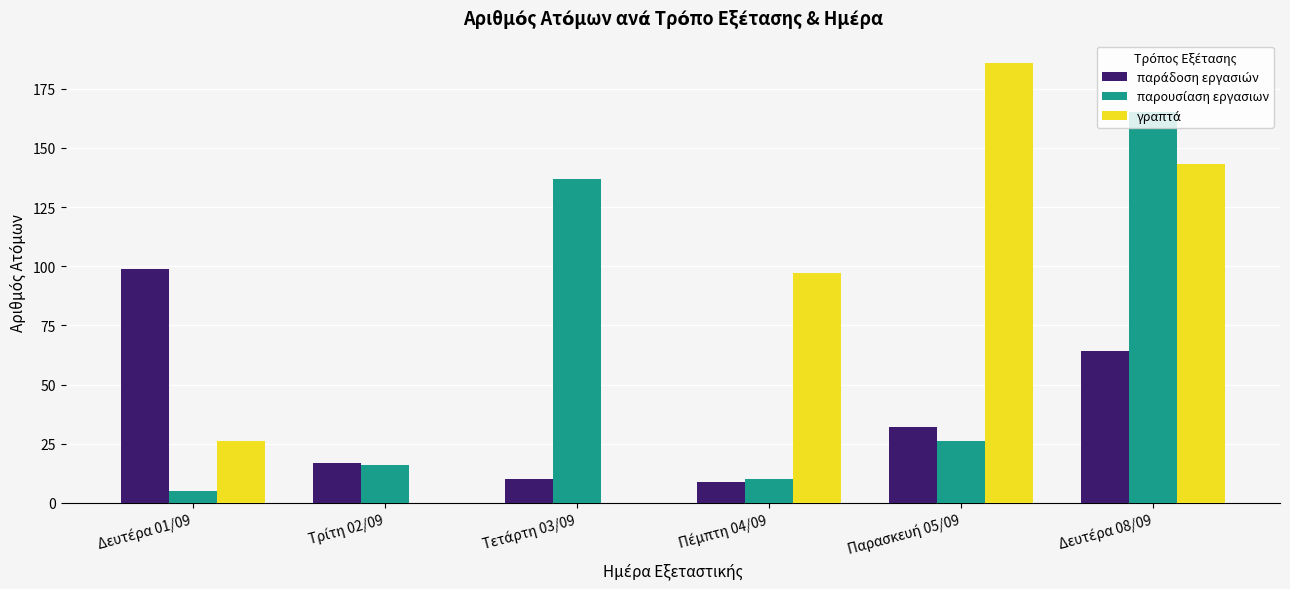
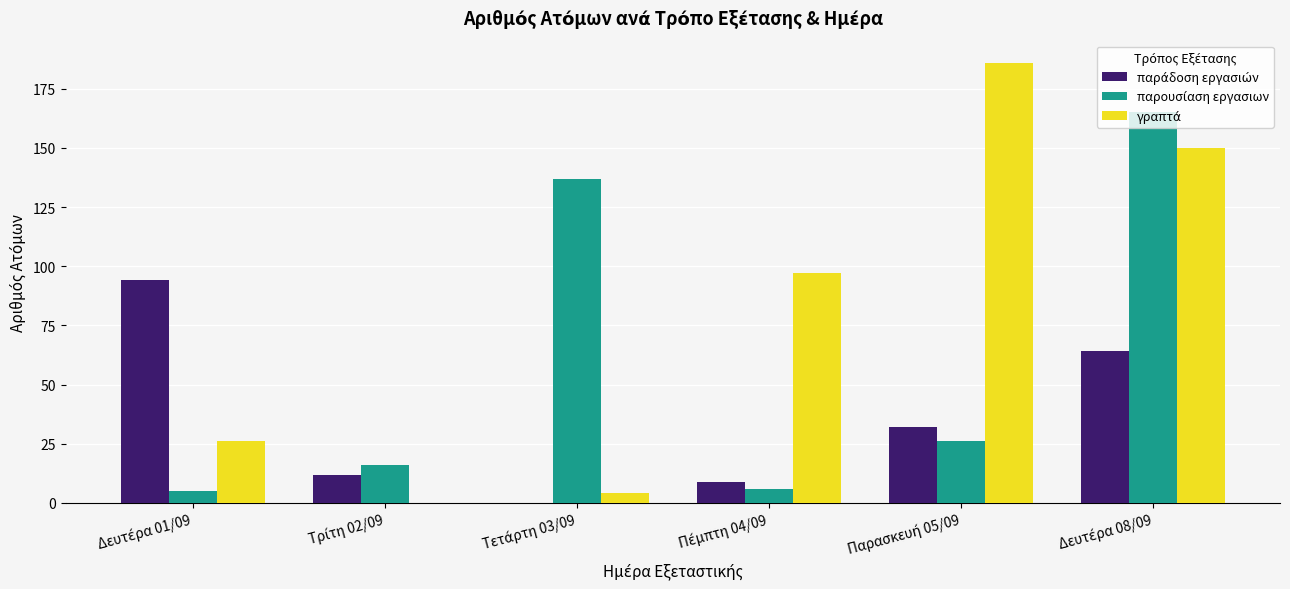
  {
    "παράδοση εργασιών": {
-     "Δευτέρα 01/09": 99,
-     "Τρίτη 02/09": 17,
-     "Τετάρτη 03/09": 10,
+     "Δευτέρα 01/09": 94,
+     "Τρίτη 02/09": 12,
+     "Τετάρτη 03/09": 0,
      "Πέμπτη 04/09": 9,
      "Παρασκευή 05/09": 32,
      "Δευτέρα 08/09": 64
    },
    "παρουσίαση εργασιων": {
      "Δευτέρα 01/09": 5,
      "Τρίτη 02/09": 16,
      "Τετάρτη 03/09": 137,
-     "Πέμπτη 04/09": 10,
+     "Πέμπτη 04/09": 6,
      "Παρασκευή 05/09": 26
    },
    "γραπτά": {
      "Δευτέρα 01/09": 26,
      "Τρίτη 02/09": 0,
-     "Τετάρτη 03/09": 0,
+     "Τετάρτη 03/09": 4,
      "Πέμπτη 04/09": 97,
      "Παρασκευή 05/09": 186,
-     "Δευτέρα 08/09": 143
+     "Δευτέρα 08/09": 150
    }
  }
